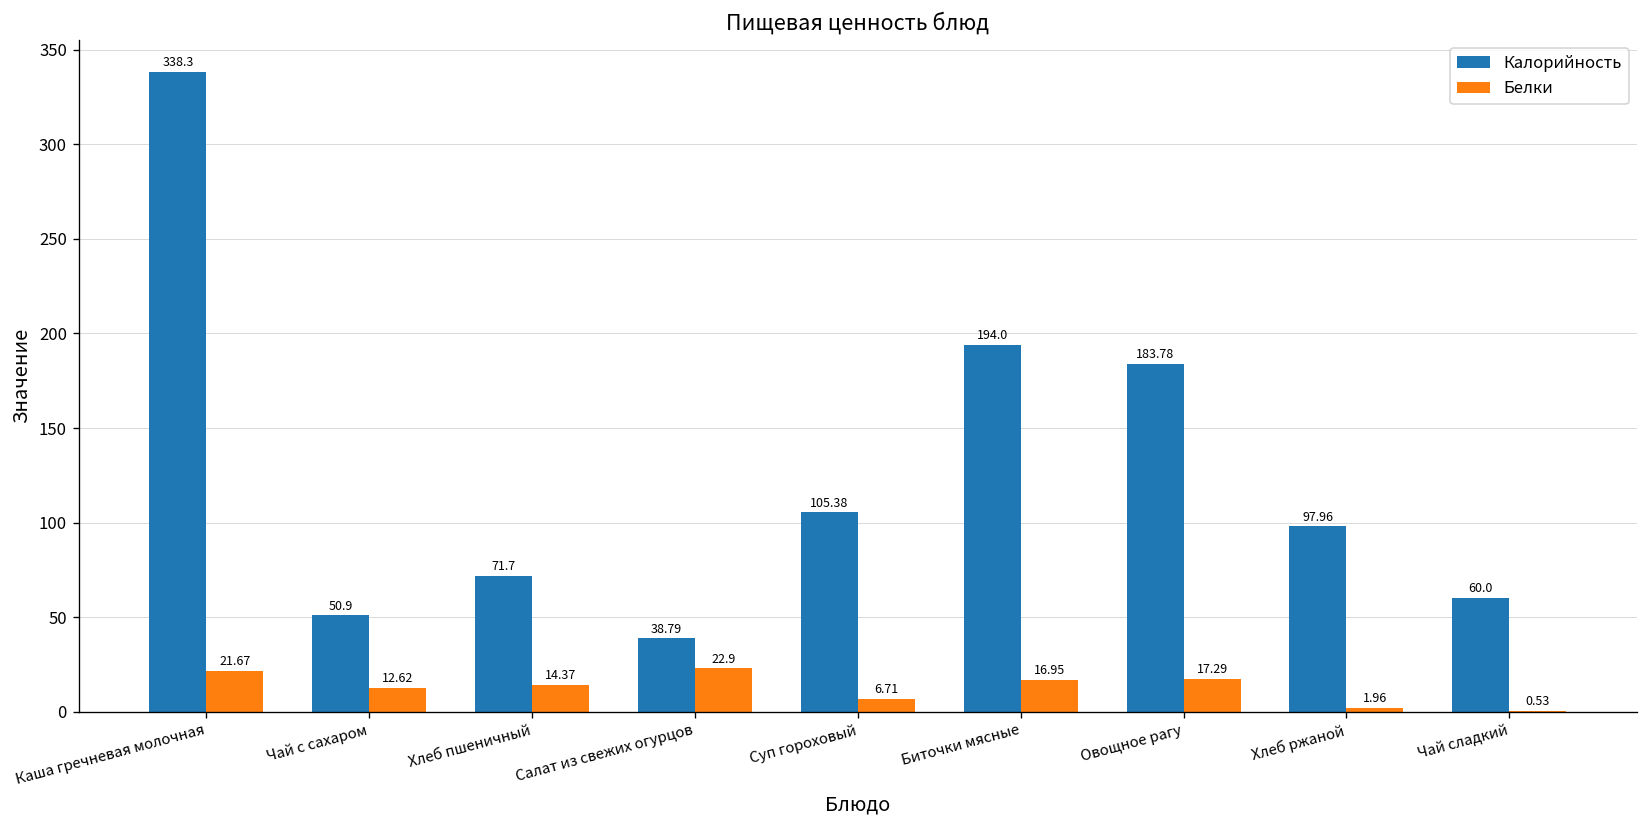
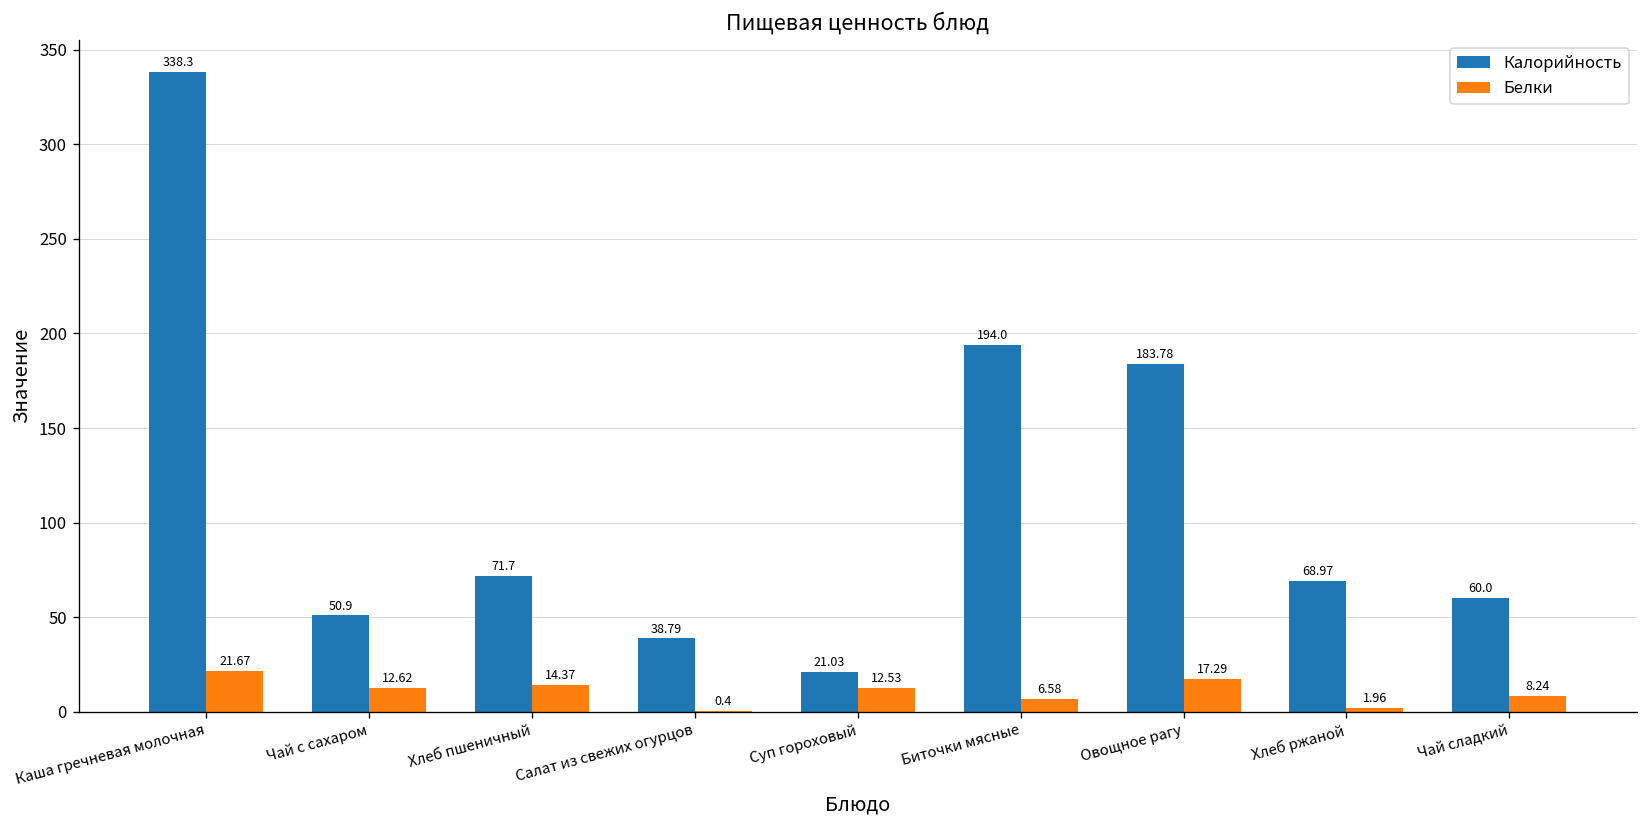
  {
    "Калорийность": {
      "Каша гречневая молочная": 338.3,
      "Чай с сахаром": 50.9,
      "Хлеб пшеничный": 71.7,
      "Салат из свежих огурцов": 38.79,
-     "Суп гороховый": 105.38,
+     "Суп гороховый": 21.03,
      "Биточки мясные": 194.0,
      "Овощное рагу": 183.78,
-     "Хлеб ржаной": 97.96,
+     "Хлеб ржаной": 68.97,
      "Чай сладкий": 60.0
    },
    "Белки": {
      "Каша гречневая молочная": 21.67,
      "Чай с сахаром": 12.62,
      "Хлеб пшеничный": 14.37,
-     "Салат из свежих огурцов": 22.9,
-     "Суп гороховый": 6.71,
-     "Биточки мясные": 16.95,
+     "Салат из свежих огурцов": 0.4,
+     "Суп гороховый": 12.53,
+     "Биточки мясные": 6.58,
      "Овощное рагу": 17.29,
      "Хлеб ржаной": 1.96,
-     "Чай сладкий": 0.53
+     "Чай сладкий": 8.24
    }
  }
